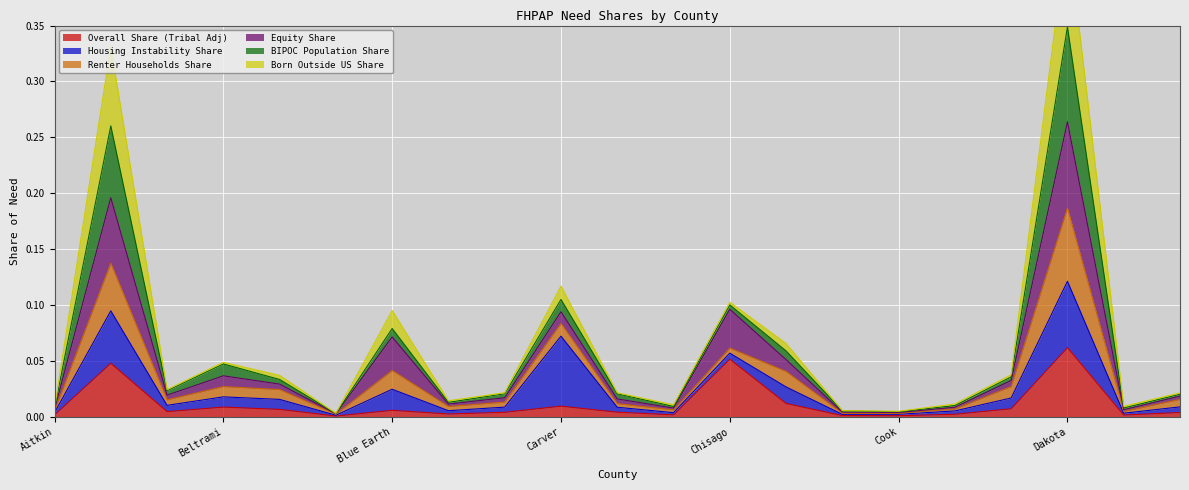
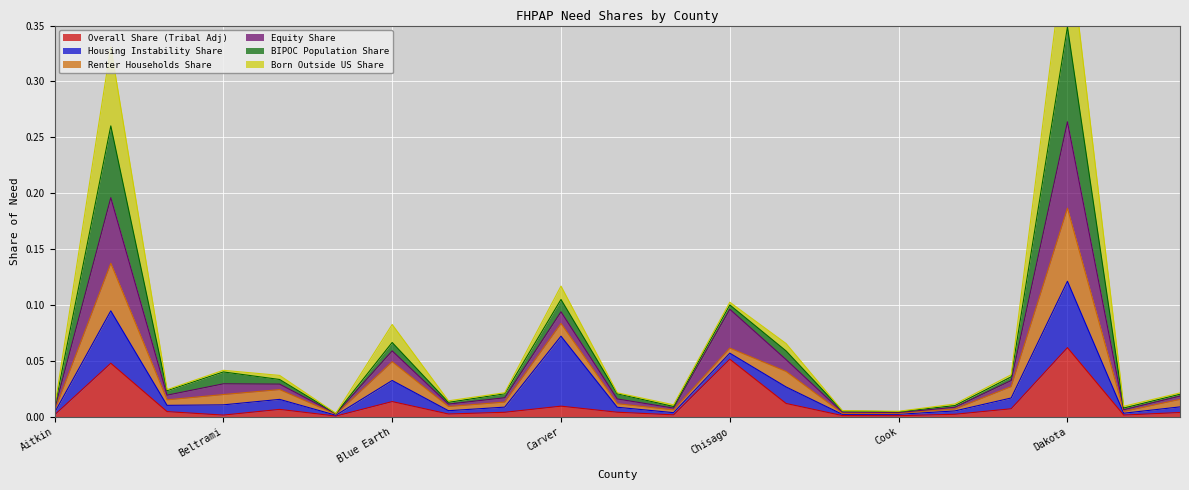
  {
    "Overall Share (Tribal Adj)": {
-     "Beltrami": 0.009,
-     "Blue Earth": 0.006,
+     "Beltrami": 0.001,
+     "Blue Earth": 0.014,
      "Carver": 0.009,
      "Chisago": 0.051,
      "Dakota": 0.062
    },
    "Housing Instability Share": {
      "Beltrami": 0.009,
      "Blue Earth": 0.019,
      "Carver": 0.063,
      "Chisago": 0.005,
      "Dakota": 0.059
    },
    "Renter Households Share": {
      "Beltrami": 0.009,
      "Blue Earth": 0.017,
      "Carver": 0.011,
      "Chisago": 0.005,
      "Dakota": 0.065
    },
    "Equity Share": {
      "Beltrami": 0.010,
-     "Blue Earth": 0.030,
+     "Blue Earth": 0.010,
      "Carver": 0.010,
      "Chisago": 0.035,
      "Dakota": 0.077
    },
    "BIPOC Population Share": {
      "Blue Earth": 0.008,
      "Carver": 0.011,
      "Chisago": 0.004,
      "Dakota": 0.085
    },
    "Born Outside US Share": {
      "Blue Earth": 0.016,
      "Carver": 0.012,
      "Chisago": 0.002
    }
  }
